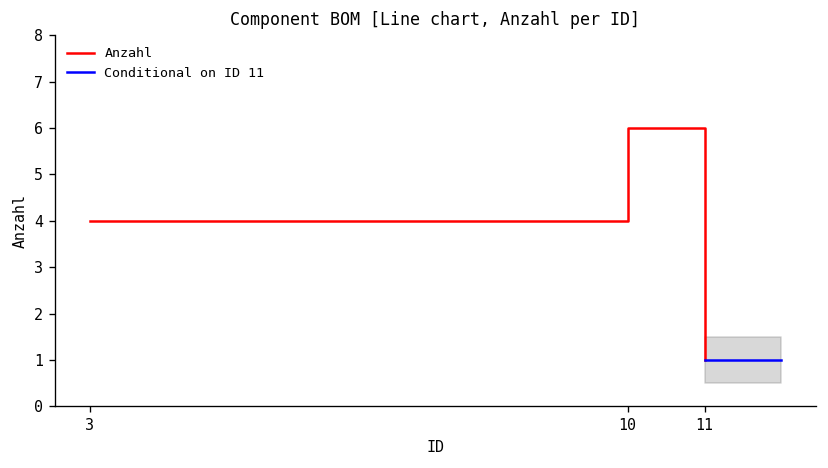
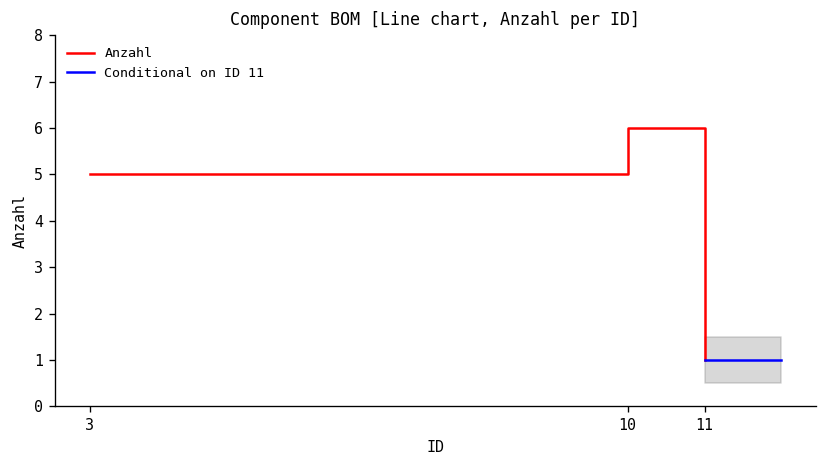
  {
    "Anzahl": {
-     "3": 4,
+     "3": 5,
      "10": 6
    }
  }
